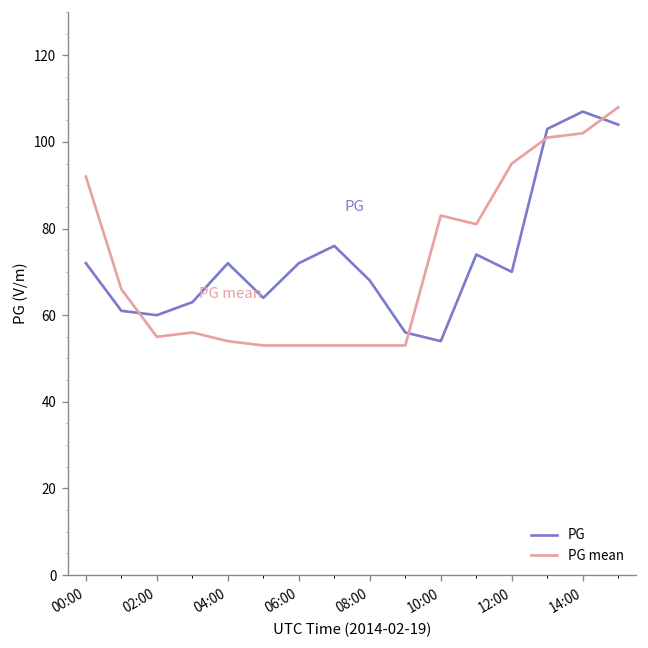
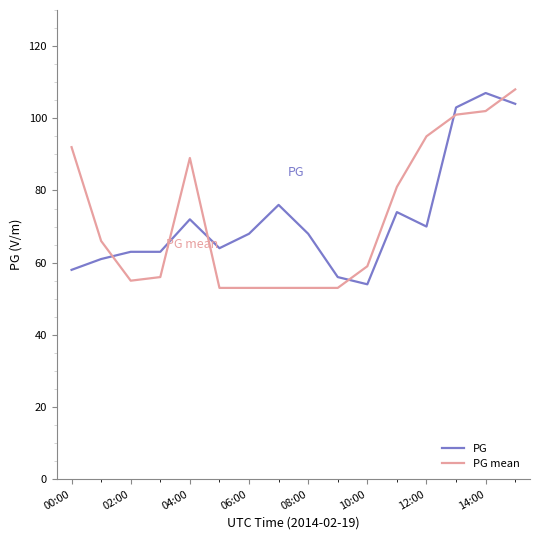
  {
    "PG": {
-     "00:00": 72,
-     "02:00": 60,
+     "00:00": 58,
+     "02:00": 63,
      "04:00": 72,
-     "06:00": 72,
+     "06:00": 68,
      "08:00": 68,
      "10:00": 54,
      "12:00": 70,
      "14:00": 107
    },
    "PG mean": {
      "00:00": 92,
      "02:00": 55,
-     "04:00": 54,
+     "04:00": 89,
      "06:00": 53,
      "08:00": 53,
-     "10:00": 83,
+     "10:00": 59,
      "12:00": 95,
      "14:00": 102
    }
  }
